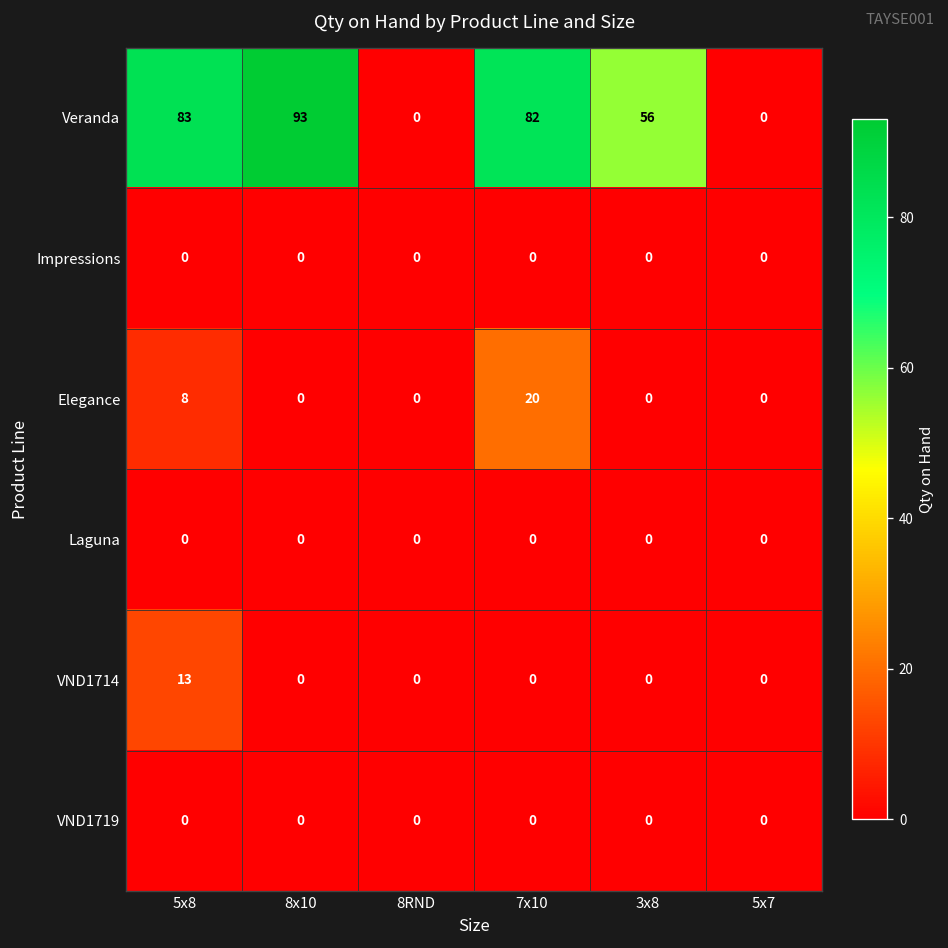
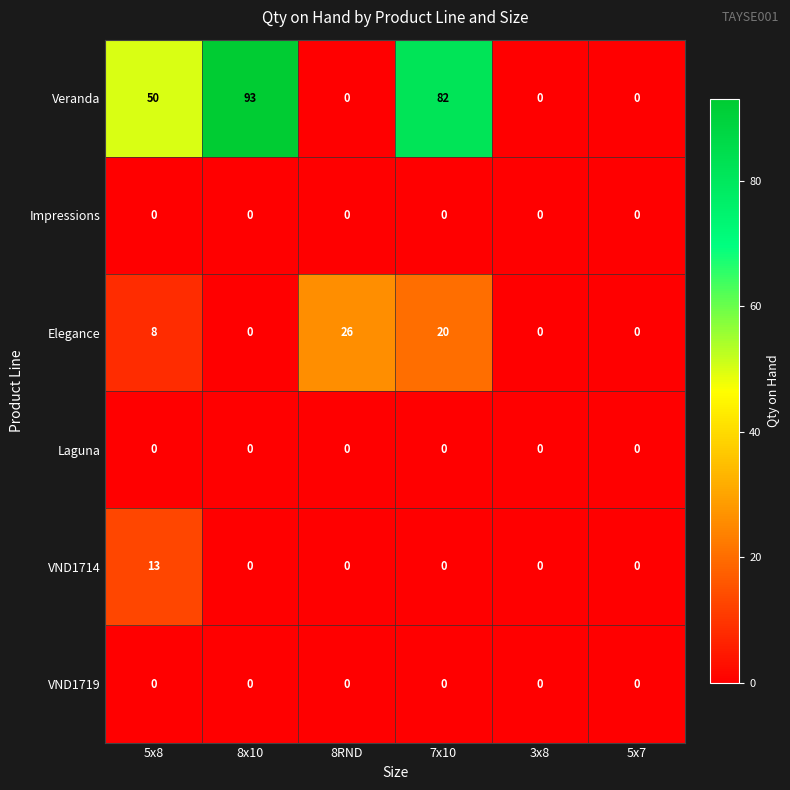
  {
    "Veranda": {
-     "5x8": 83,
+     "5x8": 50,
      "8x10": 93,
      "8RND": 0,
      "7x10": 82,
-     "3x8": 56,
+     "3x8": 0,
      "5x7": 0
    },
    "Impressions": {
      "5x8": 0,
      "8x10": 0,
      "8RND": 0,
      "7x10": 0,
      "3x8": 0,
      "5x7": 0
    },
    "Elegance": {
      "5x8": 8,
      "8x10": 0,
-     "8RND": 0,
+     "8RND": 26,
      "7x10": 20,
      "3x8": 0,
      "5x7": 0
    },
    "Laguna": {
      "5x8": 0,
      "8x10": 0,
      "8RND": 0,
      "7x10": 0,
      "3x8": 0,
      "5x7": 0
    },
    "VND1714": {
      "5x8": 13,
      "8x10": 0,
      "8RND": 0,
      "7x10": 0,
      "3x8": 0,
      "5x7": 0
    },
    "VND1719": {
      "5x8": 0,
      "8x10": 0,
      "8RND": 0,
      "7x10": 0,
      "3x8": 0,
      "5x7": 0
    }
  }
